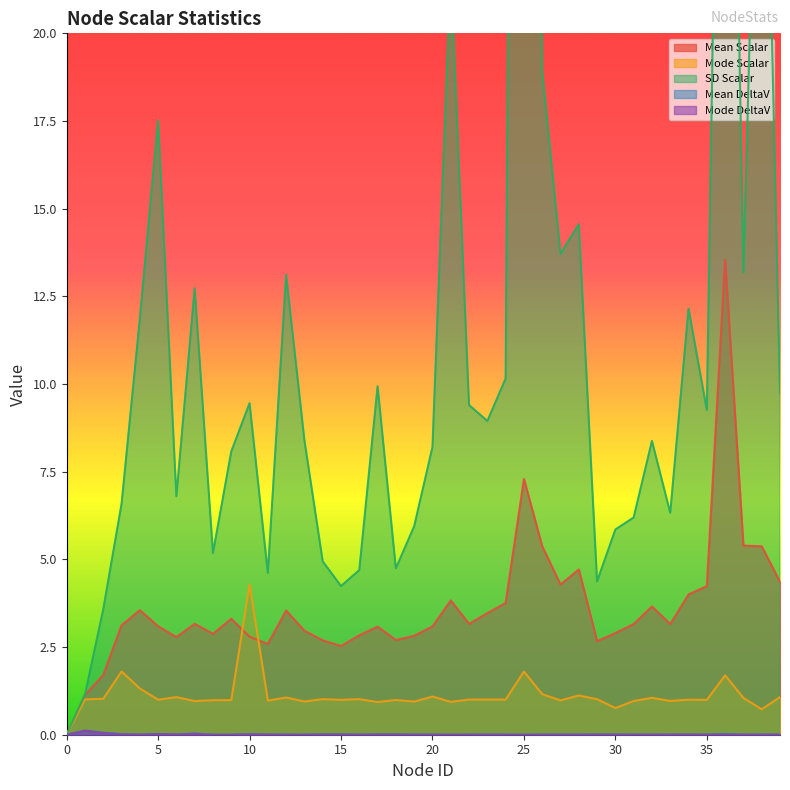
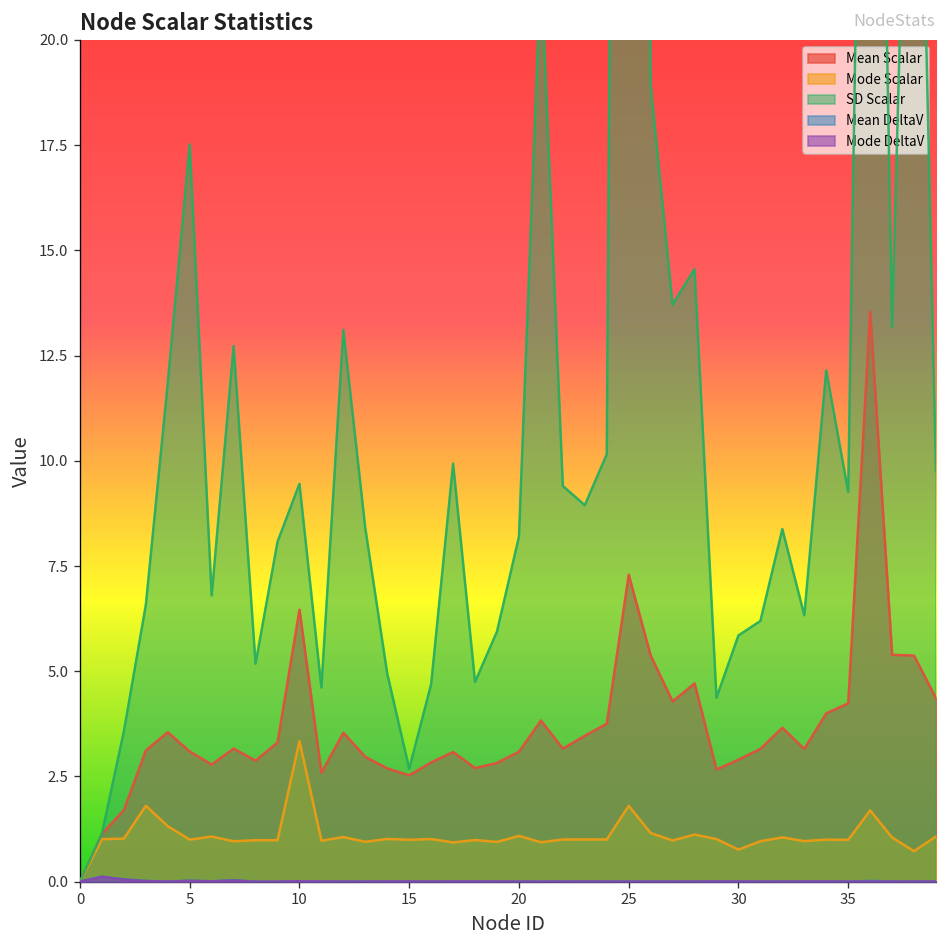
  {
    "Mean Scalar": {
      "5": 3.1,
-     "10": 2.8,
+     "10": 6.5,
      "15": 2.5,
      "20": 3.1,
      "25": 7.3,
      "30": 2.9,
      "35": 4.2
    },
    "Mode Scalar": {
      "5": 1.0,
-     "10": 4.3,
+     "10": 3.3,
      "15": 1.0,
      "20": 1.1,
      "25": 1.8,
      "30": 0.8,
      "35": 1.0
    },
    "SD Scalar": {
      "5": 17.5,
      "10": 9.5,
-     "15": 4.2,
+     "15": 2.7,
      "20": 8.2,
      "30": 5.9,
      "35": 9.3
    }
  }
